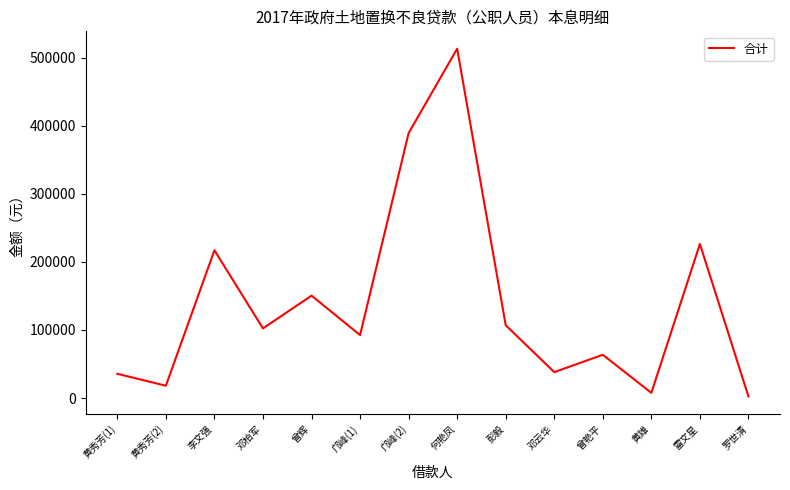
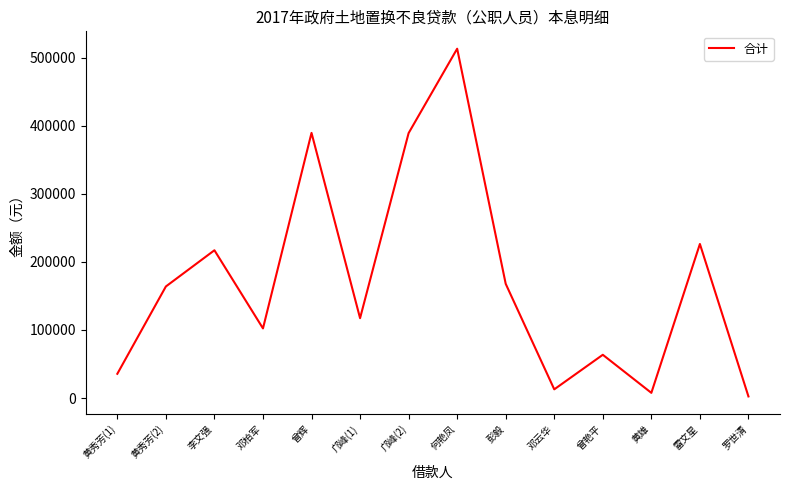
  {
    "黄秀芳(1)": 40000,
-   "黄秀芳(2)": 20000,
+   "黄秀芳(2)": 160000,
    "李文强": 220000,
    "邓柏军": 100000,
-   "曾辉": 150000,
-   "邝峰(1)": 90000,
+   "曾辉": 390000,
+   "邝峰(1)": 120000,
    "邝峰(2)": 390000,
    "何艳凤": 510000,
-   "彭毅": 110000,
-   "邓云华": 40000,
+   "彭毅": 170000,
+   "邓云华": 10000,
    "曾艳平": 60000,
    "黄雄": 10000,
    "雷文星": 230000,
    "罗世清": 0
  }
